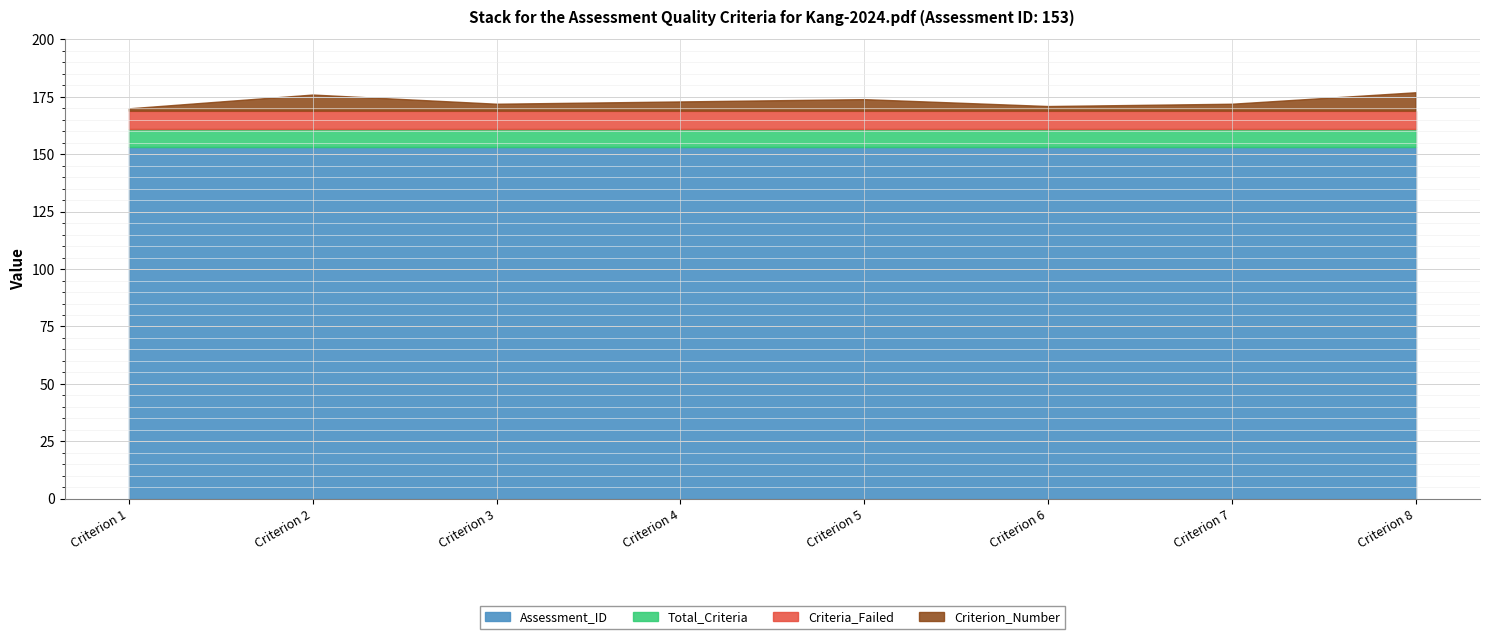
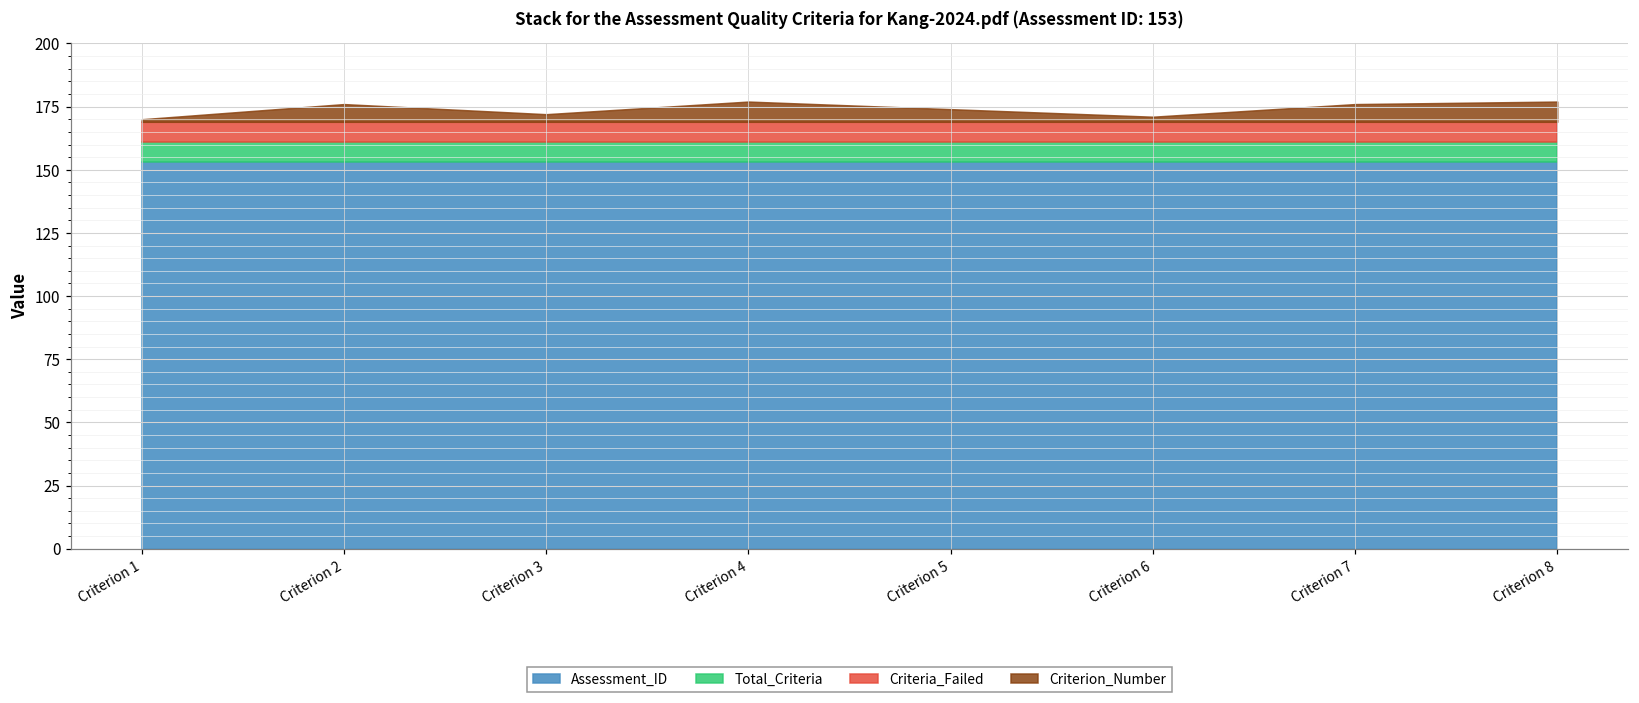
  {
    "Assessment_ID": {
      "Criterion 1": 153,
      "Criterion 2": 153,
      "Criterion 3": 153,
      "Criterion 4": 153,
      "Criterion 5": 153,
      "Criterion 6": 153,
      "Criterion 7": 153,
      "Criterion 8": 153
    },
    "Total_Criteria": {
      "Criterion 1": 8,
      "Criterion 2": 8,
      "Criterion 3": 8,
      "Criterion 4": 8,
      "Criterion 5": 8,
      "Criterion 6": 8,
      "Criterion 7": 8,
      "Criterion 8": 8
    },
    "Criteria_Failed": {
      "Criterion 2": 8,
      "Criterion 3": 8,
      "Criterion 4": 8,
      "Criterion 5": 8,
      "Criterion 6": 8,
      "Criterion 7": 8,
      "Criterion 8": 8
    },
    "Criterion_Number": {
      "Criterion 2": 7,
      "Criterion 3": 3,
-     "Criterion 4": 4,
+     "Criterion 4": 8,
      "Criterion 5": 5,
      "Criterion 6": 2,
-     "Criterion 7": 3,
+     "Criterion 7": 7,
      "Criterion 8": 8
    }
  }
